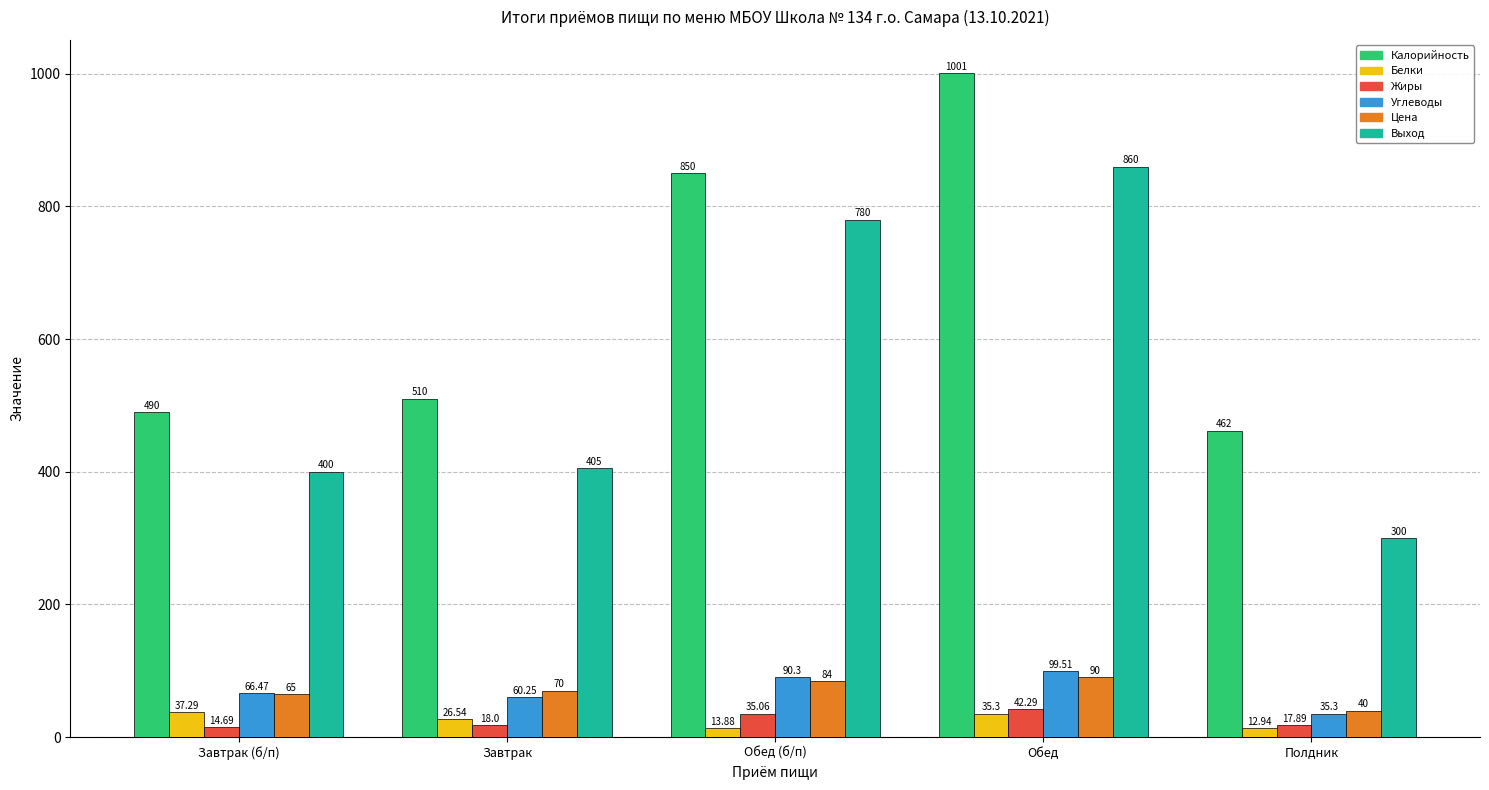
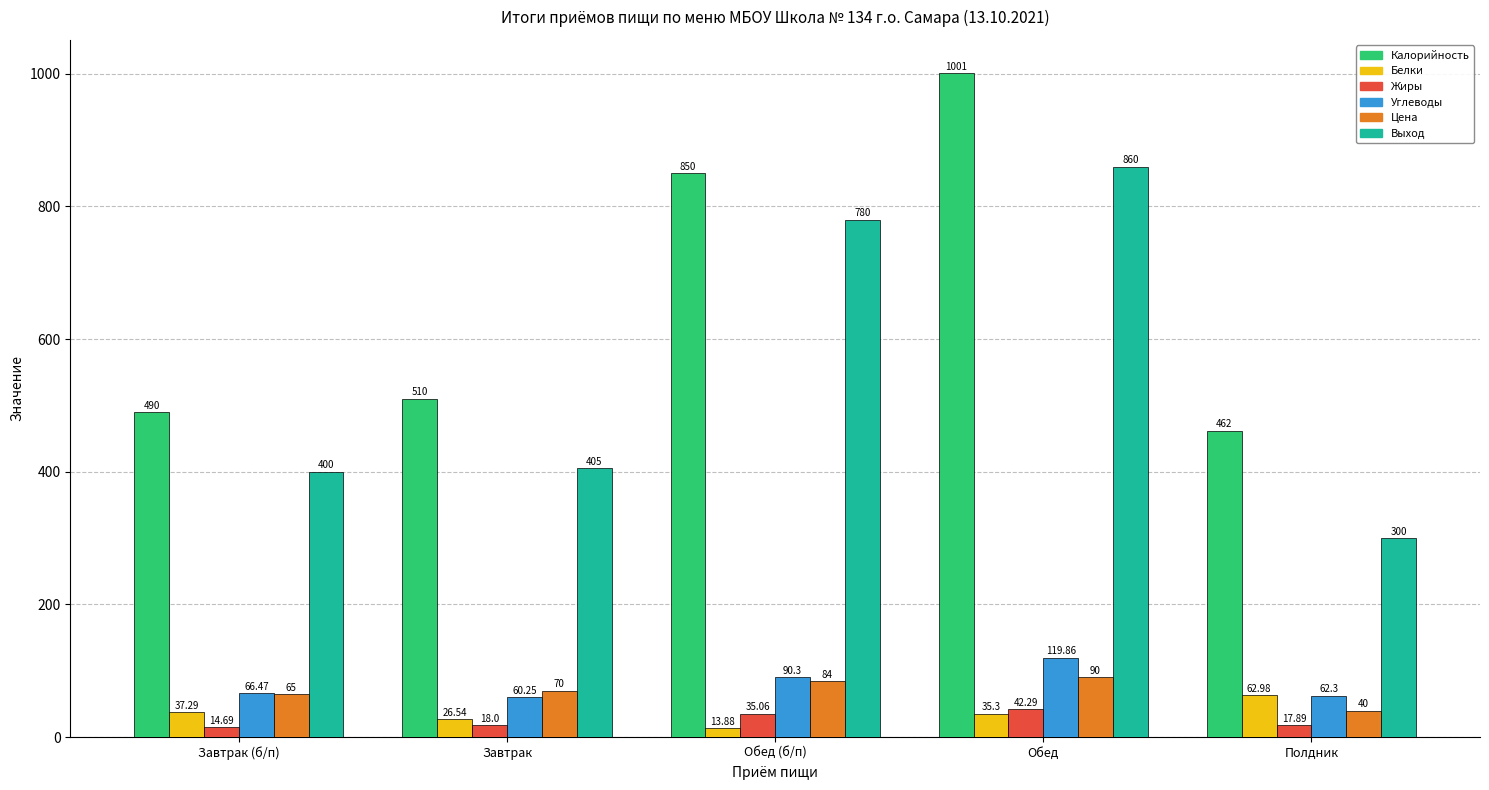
  {
    "Белки": {
      "Завтрак (б/п)": 37.29,
      "Завтрак": 26.54,
      "Обед (б/п)": 13.88,
      "Обед": 35.3,
-     "Полдник": 12.94
+     "Полдник": 62.98
    },
    "Углеводы": {
      "Завтрак (б/п)": 66.47,
      "Завтрак": 60.25,
      "Обед (б/п)": 90.3,
-     "Обед": 99.51,
-     "Полдник": 35.3
+     "Обед": 119.86,
+     "Полдник": 62.3
    }
  }
